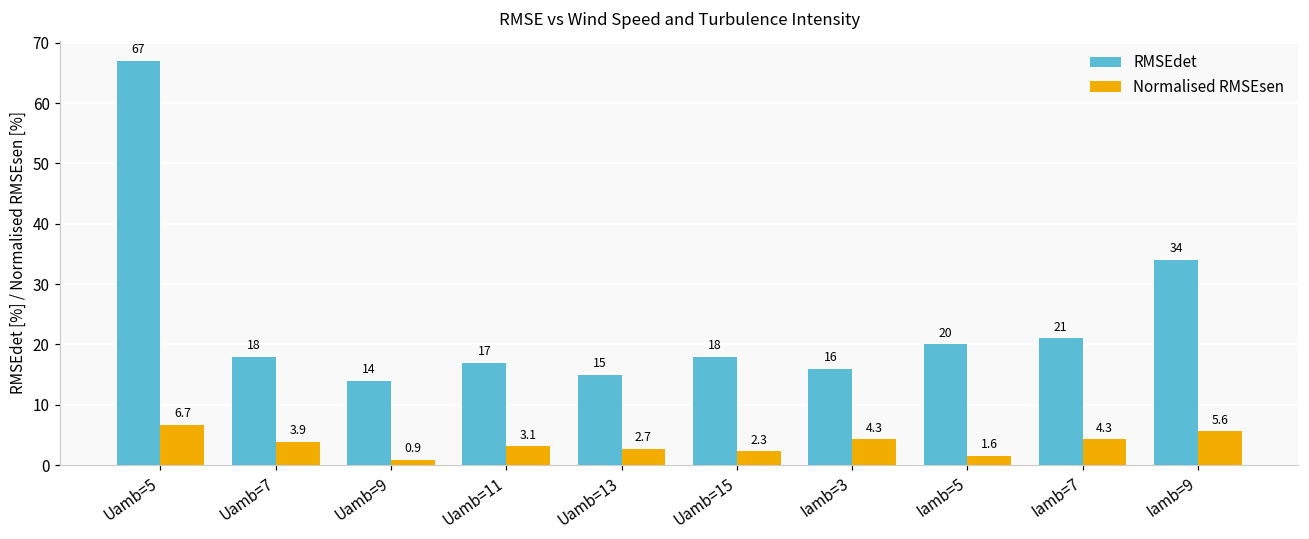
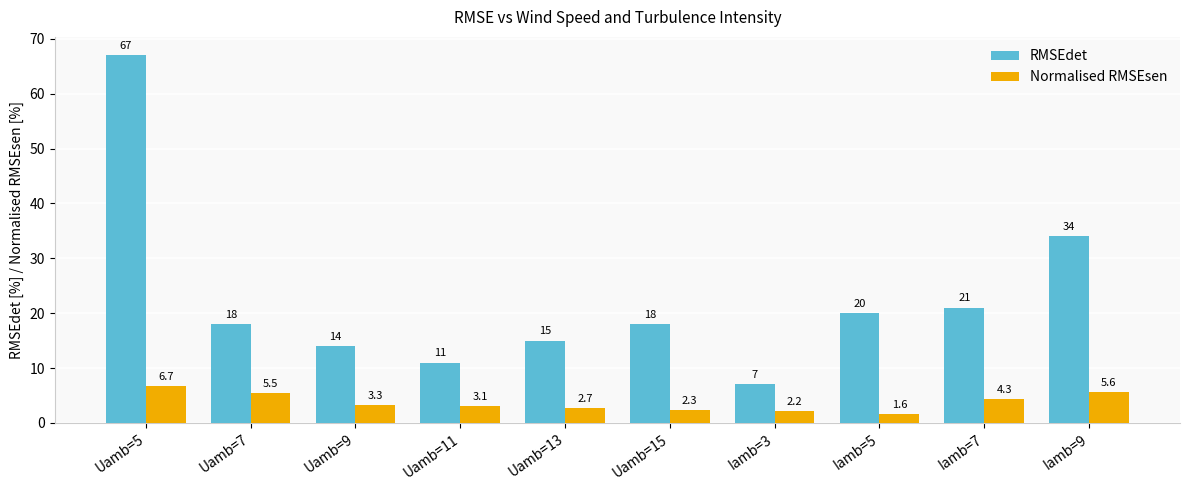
  {
    "RMSEdet": {
      "Uamb=5": 67,
      "Uamb=7": 18,
      "Uamb=9": 14,
-     "Uamb=11": 17,
+     "Uamb=11": 11,
      "Uamb=13": 15,
      "Uamb=15": 18,
-     "Iamb=3": 16,
+     "Iamb=3": 7,
      "Iamb=5": 20,
      "Iamb=7": 21,
      "Iamb=9": 34
    },
    "Normalised RMSEsen": {
      "Uamb=5": 6.7,
-     "Uamb=7": 3.9,
-     "Uamb=9": 0.9,
+     "Uamb=7": 5.5,
+     "Uamb=9": 3.3,
      "Uamb=11": 3.1,
      "Uamb=13": 2.7,
      "Uamb=15": 2.3,
-     "Iamb=3": 4.3,
+     "Iamb=3": 2.2,
      "Iamb=5": 1.6,
      "Iamb=7": 4.3,
      "Iamb=9": 5.6
    }
  }
